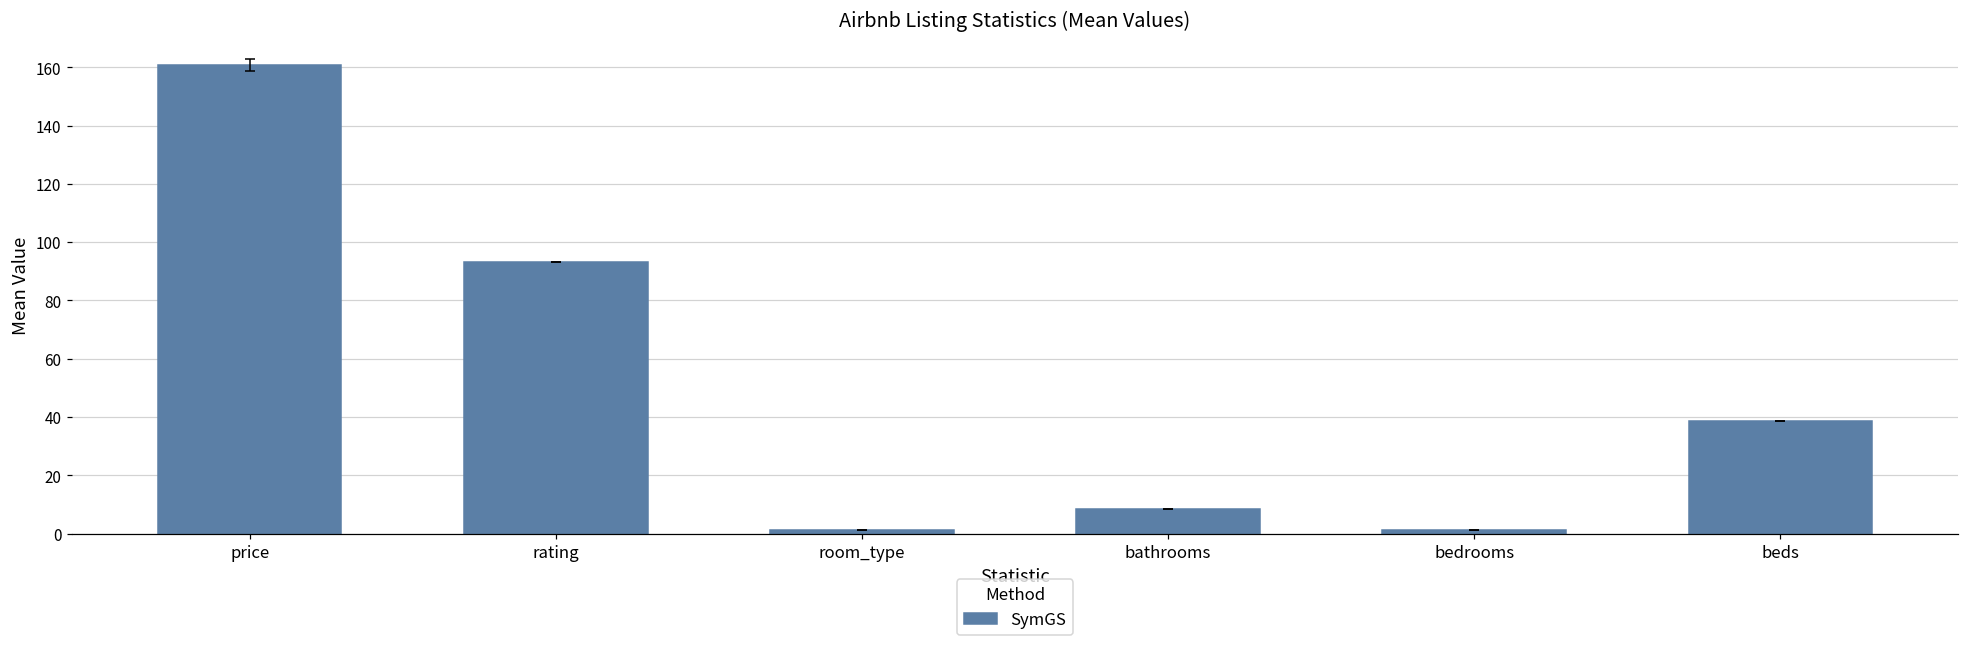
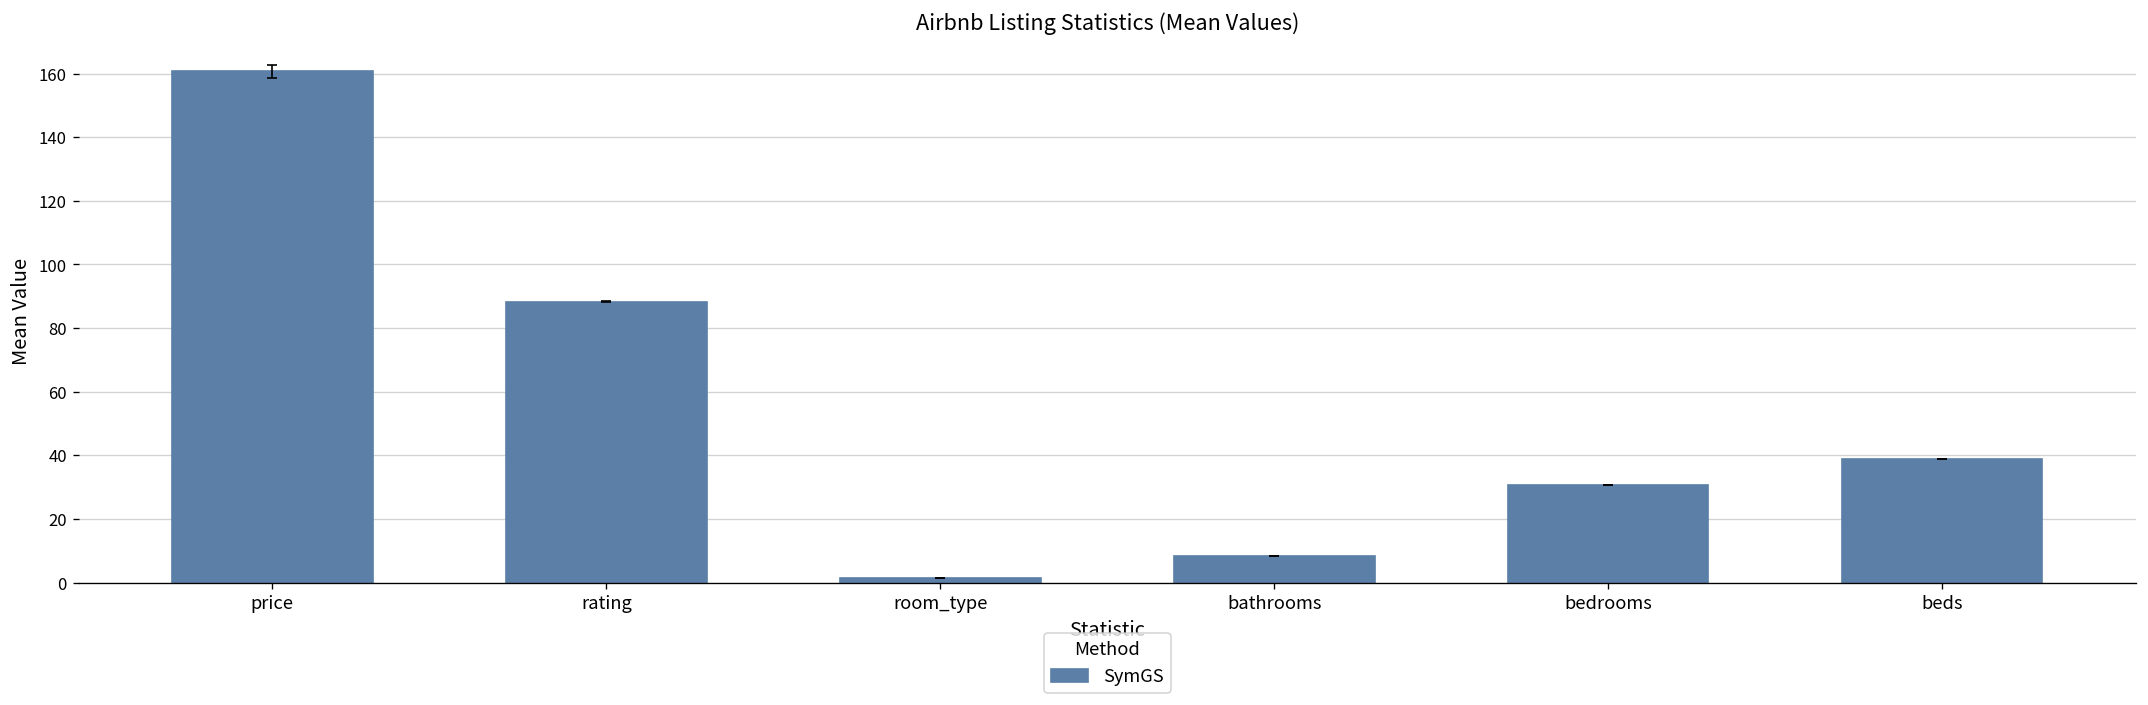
  {
    "SymGS": {
      "price": 161,
-     "rating": 93,
+     "rating": 88,
      "room_type": 1,
      "bathrooms": 8,
-     "bedrooms": 1,
+     "bedrooms": 31,
      "beds": 39
    }
  }
